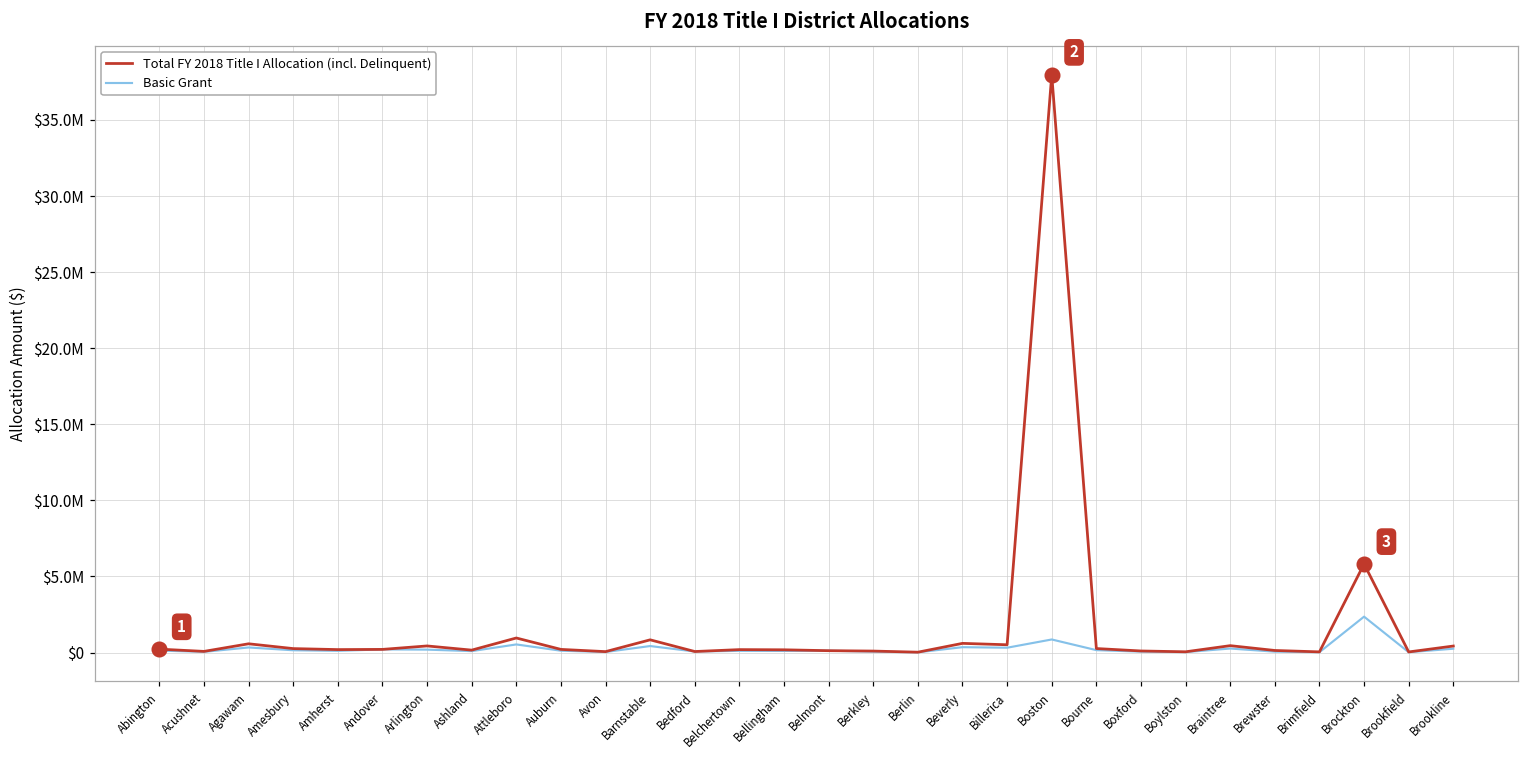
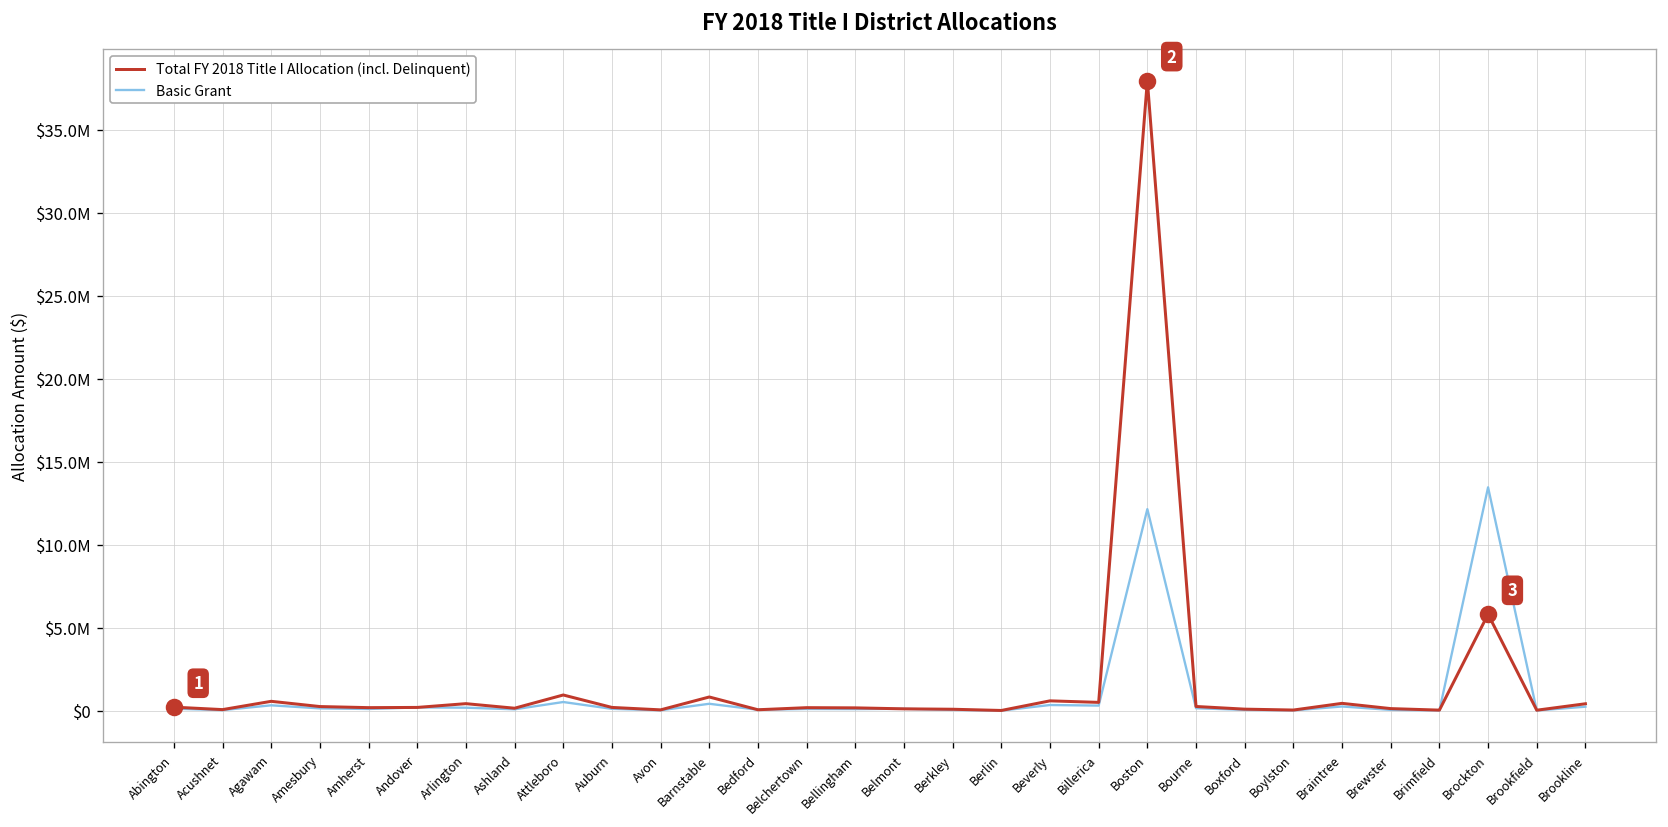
  {
    "Basic Grant": {
      "Agawam": "$300000",
      "Arlington": "$200000",
      "Attleboro": "$500000",
      "Barnstable": "$400000",
      "Beverly": "$400000",
      "Billerica": "$300000",
-     "Boston": "$900000",
+     "Boston": "$12200000",
      "Braintree": "$300000",
-     "Brockton": "$2400000"
+     "Brockton": "$13500000"
    }
  }
